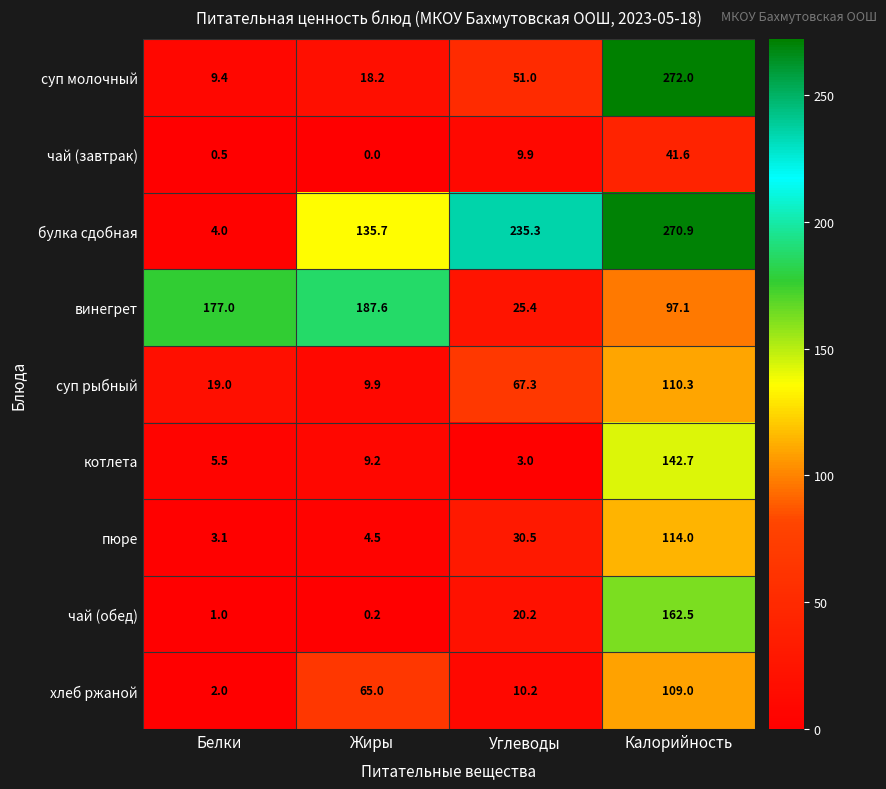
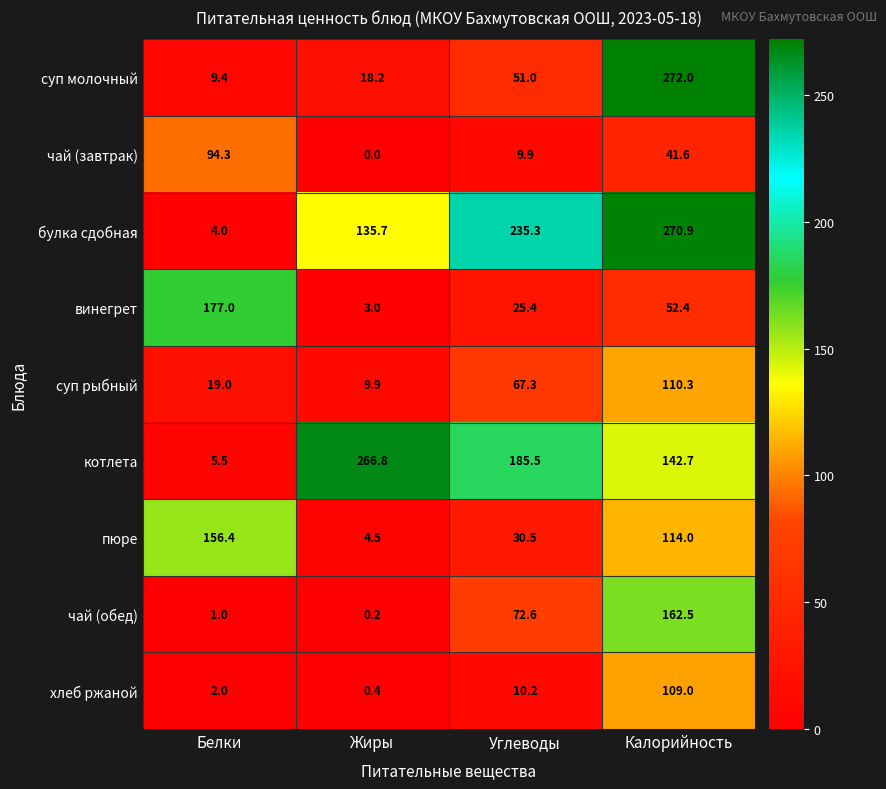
  {
    "суп молочный": {
      "Белки": 9.4,
      "Жиры": 18.2,
      "Углеводы": 51.0,
      "Калорийность": 272.0
    },
    "чай (завтрак)": {
-     "Белки": 0.5,
+     "Белки": 94.3,
      "Жиры": 0.0,
      "Углеводы": 9.9,
      "Калорийность": 41.6
    },
    "булка сдобная": {
      "Белки": 4.0,
      "Жиры": 135.7,
      "Углеводы": 235.3,
      "Калорийность": 270.9
    },
    "винегрет": {
      "Белки": 177.0,
-     "Жиры": 187.6,
+     "Жиры": 3.0,
      "Углеводы": 25.4,
-     "Калорийность": 97.1
+     "Калорийность": 52.4
    },
    "суп рыбный": {
      "Белки": 19.0,
      "Жиры": 9.9,
      "Углеводы": 67.3,
      "Калорийность": 110.3
    },
    "котлета": {
      "Белки": 5.5,
-     "Жиры": 9.2,
-     "Углеводы": 3.0,
+     "Жиры": 266.8,
+     "Углеводы": 185.5,
      "Калорийность": 142.7
    },
    "пюре": {
-     "Белки": 3.1,
+     "Белки": 156.4,
      "Жиры": 4.5,
      "Углеводы": 30.5,
      "Калорийность": 114.0
    },
    "чай (обед)": {
      "Белки": 1.0,
      "Жиры": 0.2,
-     "Углеводы": 20.2,
+     "Углеводы": 72.6,
      "Калорийность": 162.5
    },
    "хлеб ржаной": {
      "Белки": 2.0,
-     "Жиры": 65.0,
+     "Жиры": 0.4,
      "Углеводы": 10.2,
      "Калорийность": 109.0
    }
  }
